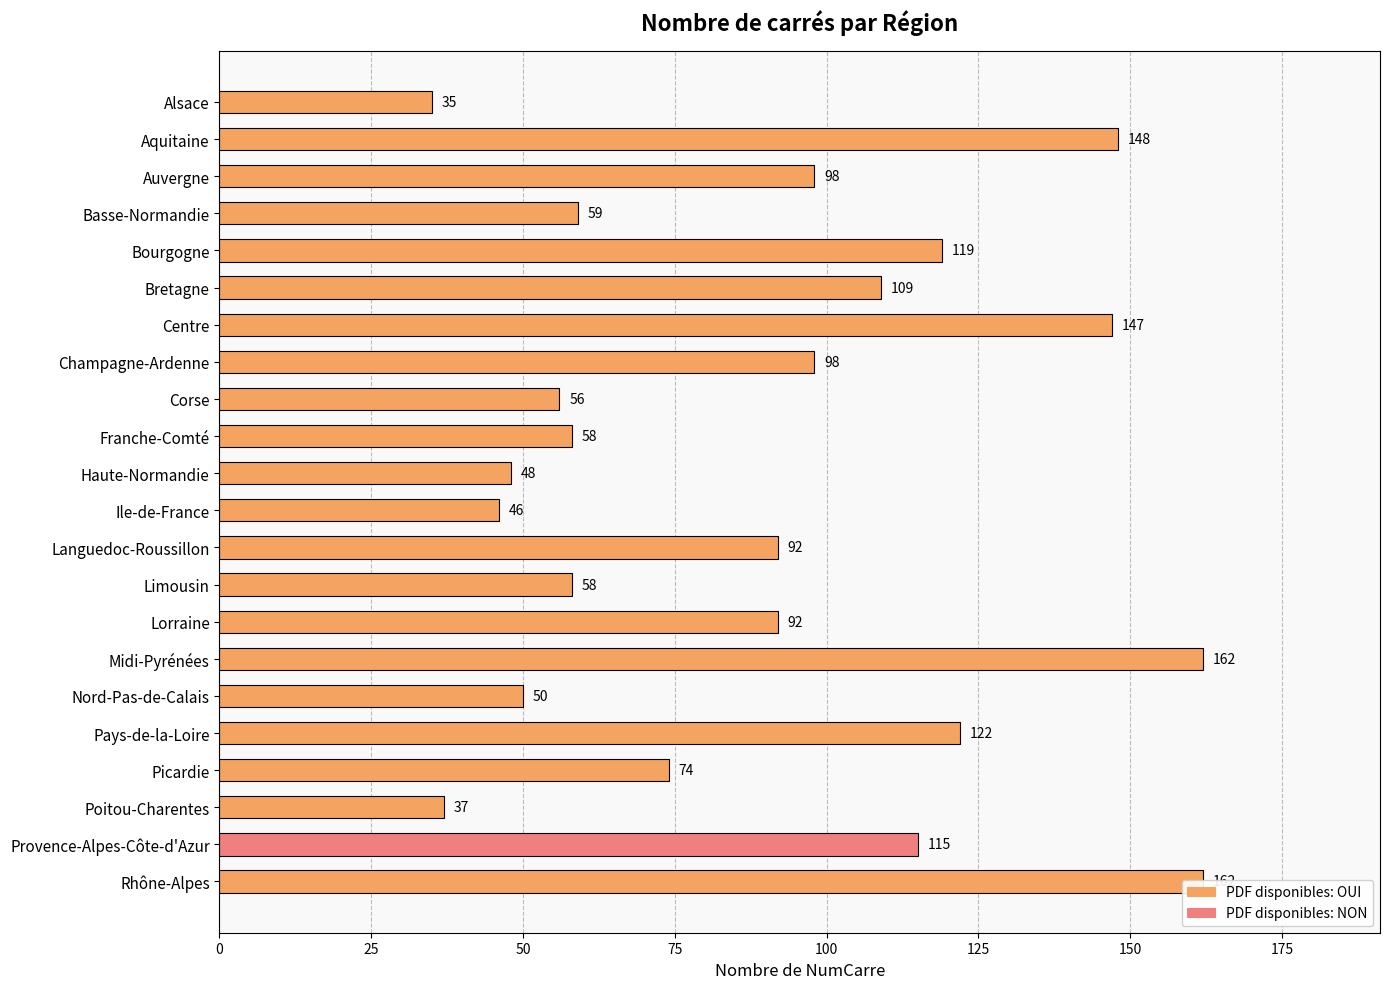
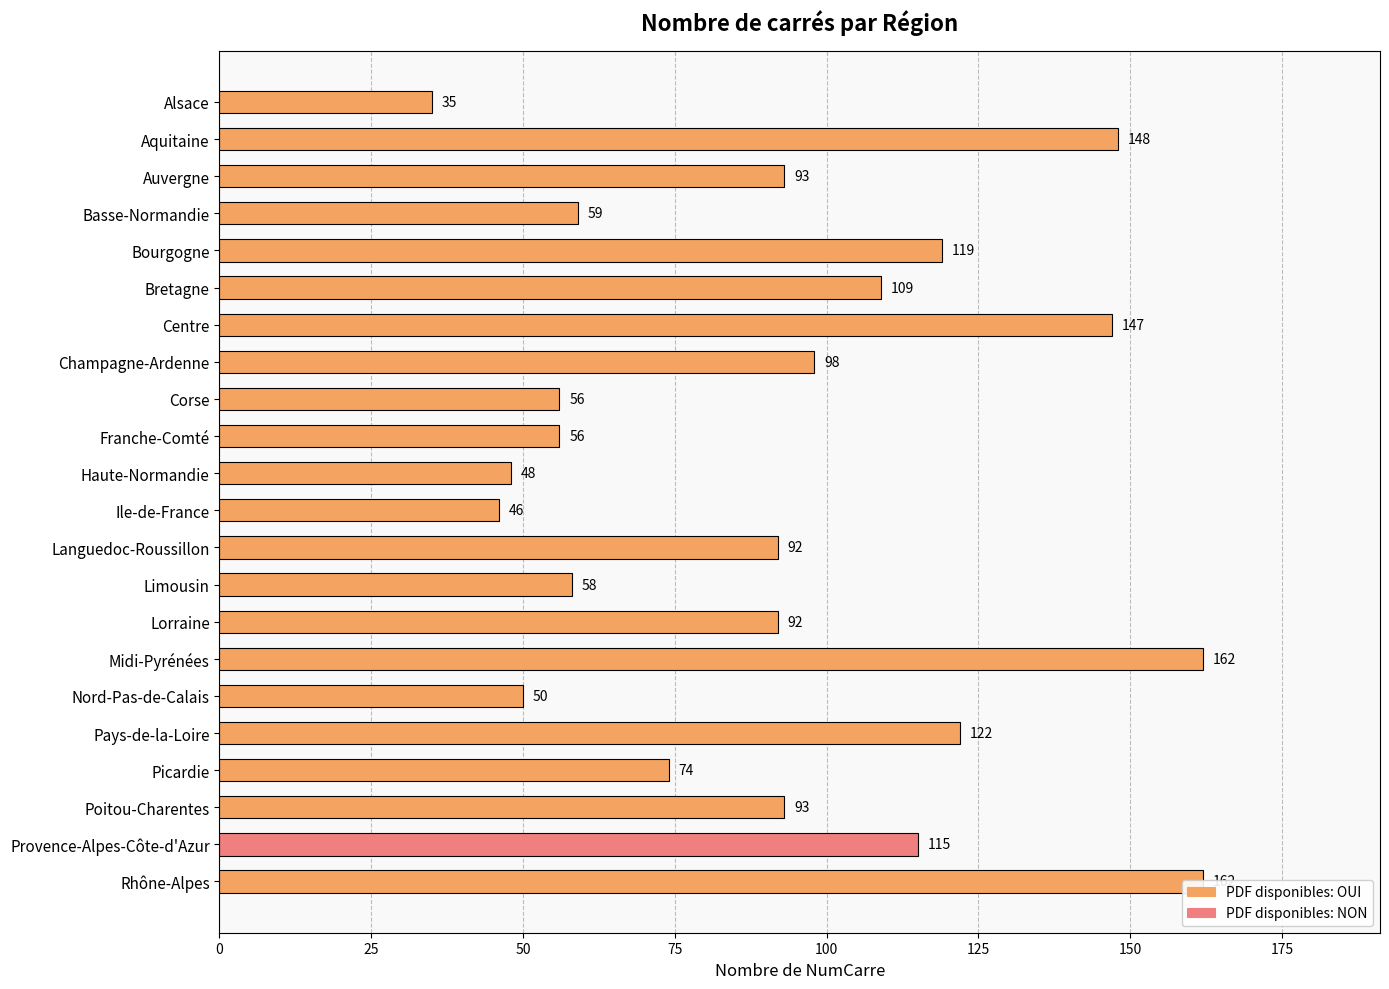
  {
    "Alsace": 35,
    "Aquitaine": 148,
-   "Auvergne": 98,
+   "Auvergne": 93,
    "Basse-Normandie": 59,
    "Bourgogne": 119,
    "Bretagne": 109,
    "Centre": 147,
    "Champagne-Ardenne": 98,
    "Corse": 56,
-   "Franche-Comté": 58,
+   "Franche-Comté": 56,
    "Haute-Normandie": 48,
    "Ile-de-France": 46,
    "Languedoc-Roussillon": 92,
    "Limousin": 58,
    "Lorraine": 92,
    "Midi-Pyrénées": 162,
    "Nord-Pas-de-Calais": 50,
    "Pays-de-la-Loire": 122,
    "Picardie": 74,
-   "Poitou-Charentes": 37,
+   "Poitou-Charentes": 93,
    "Provence-Alpes-Côte-d'Azur": 115
  }
